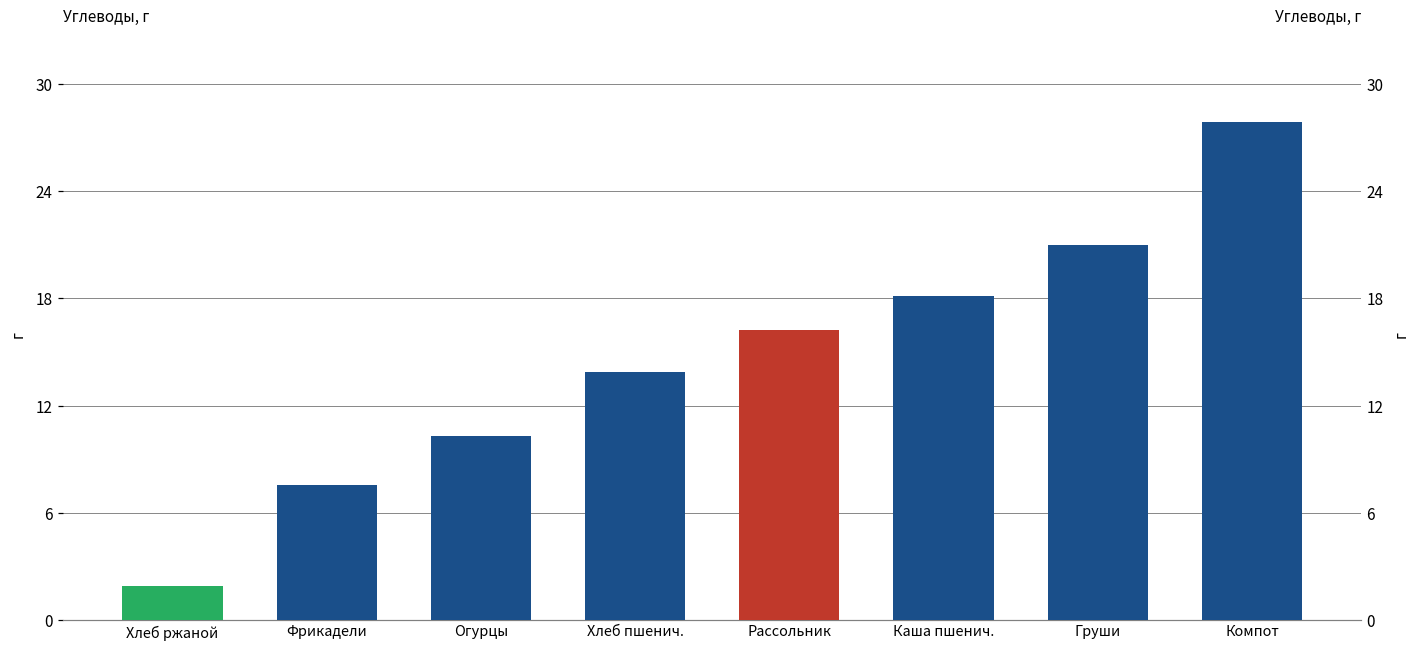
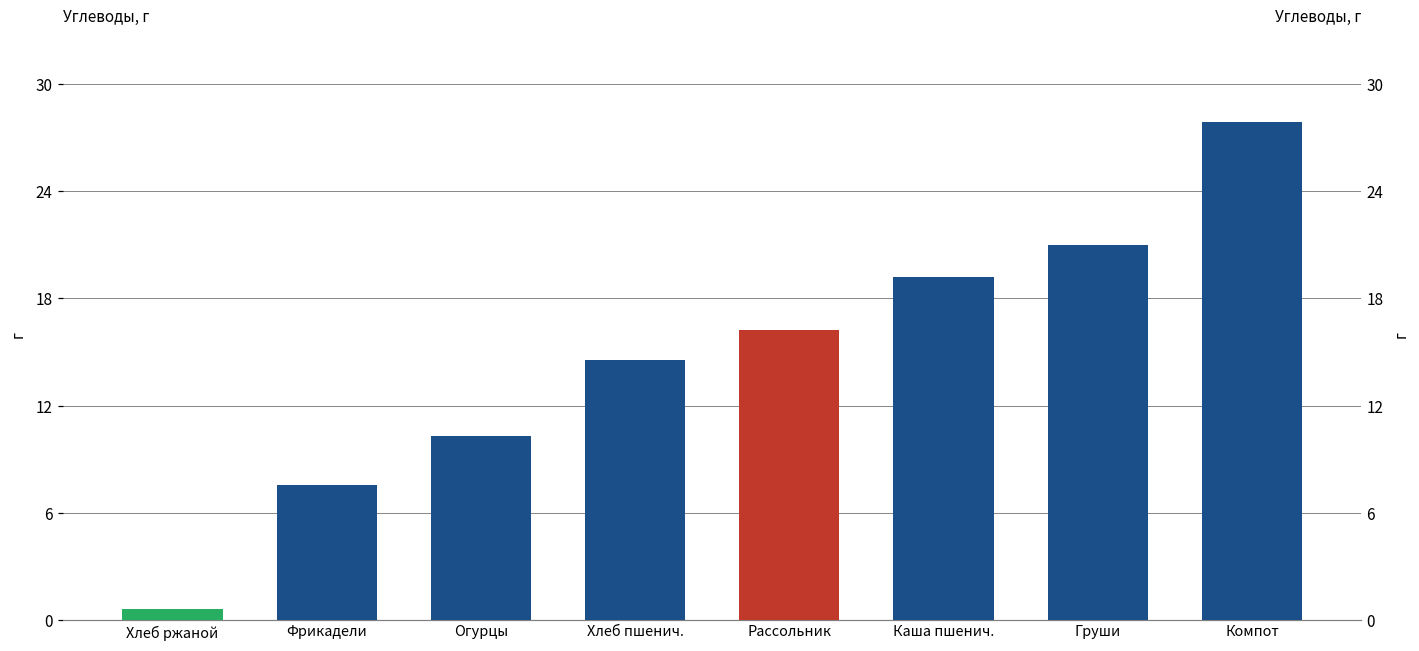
  {
-   "Хлеб ржаной": 1.9,
+   "Хлеб ржаной": 0.6,
    "Фрикадели": 7.5,
    "Огурцы": 10.3,
-   "Хлеб пшенич.": 13.9,
+   "Хлеб пшенич.": 14.6,
    "Рассольник": 16.2,
-   "Каша пшенич.": 18.1,
+   "Каша пшенич.": 19.2,
    "Груши": 21.0,
    "Компот": 27.9
  }
